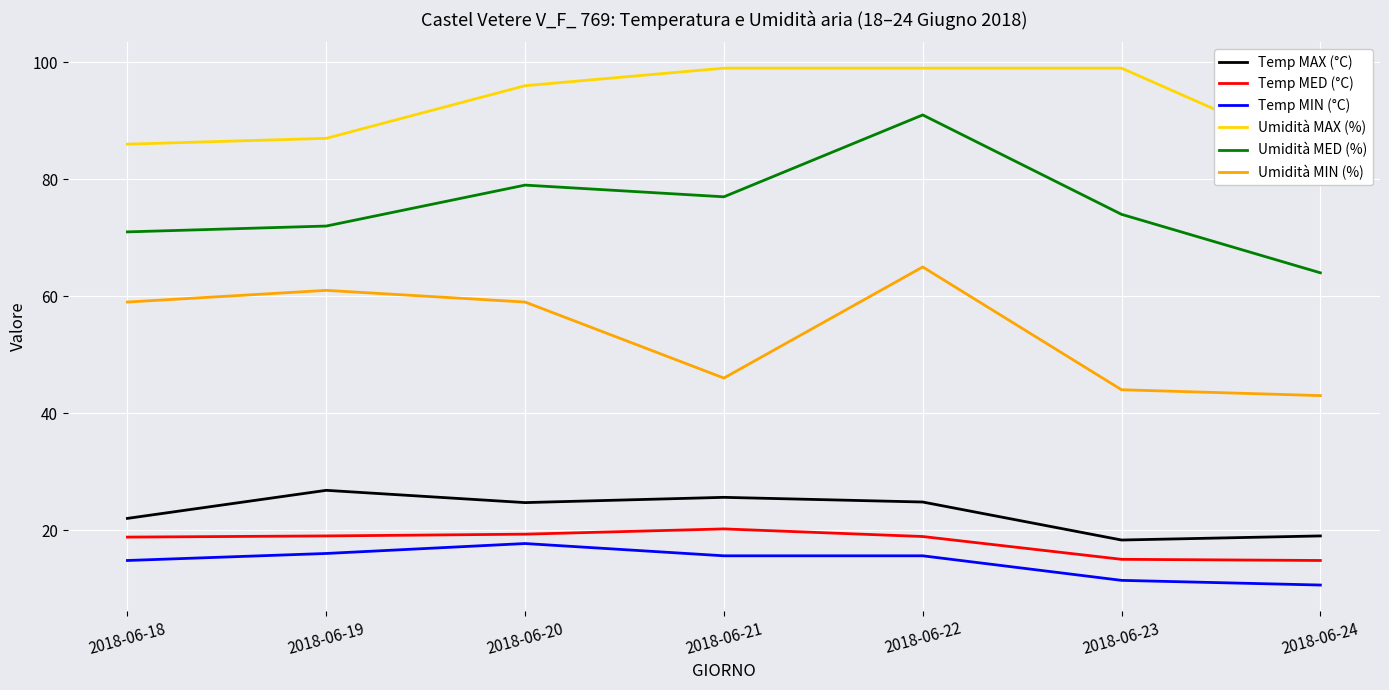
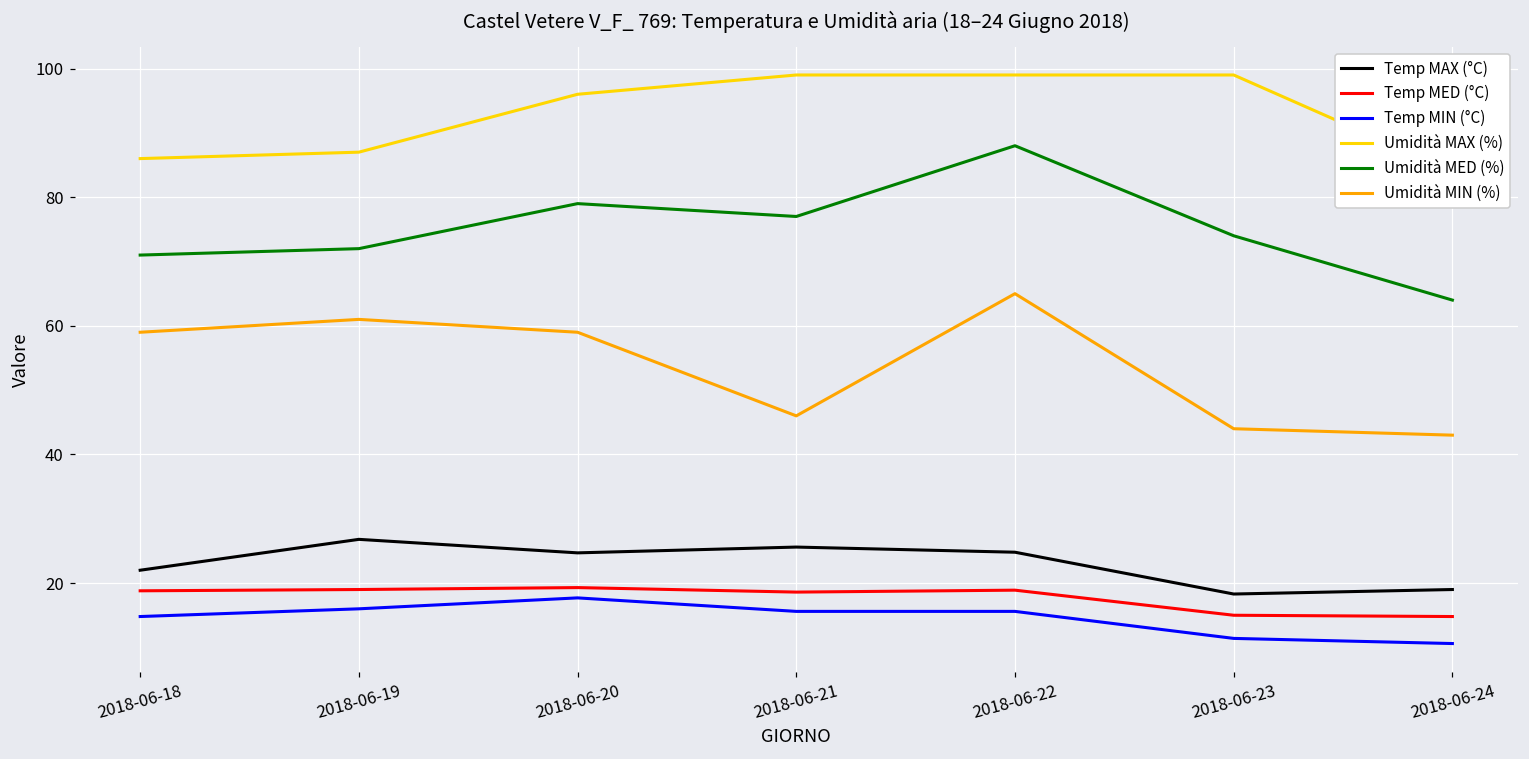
  {
    "Temp MAX (°C)": {
      "2018-06-18": 22,
      "2018-06-19": 27,
      "2018-06-20": 25,
      "2018-06-21": 26,
      "2018-06-22": 25,
      "2018-06-23": 18,
      "2018-06-24": 19
    },
    "Temp MED (°C)": {
      "2018-06-18": 19,
      "2018-06-19": 19,
      "2018-06-20": 19,
-     "2018-06-21": 20,
+     "2018-06-21": 19,
      "2018-06-22": 19,
      "2018-06-23": 15,
      "2018-06-24": 15
    },
    "Temp MIN (°C)": {
      "2018-06-18": 15,
      "2018-06-19": 16,
      "2018-06-20": 18,
      "2018-06-21": 16,
      "2018-06-22": 16,
      "2018-06-23": 11,
      "2018-06-24": 11
    },
    "Umidità MED (%)": {
      "2018-06-18": 71,
      "2018-06-19": 72,
      "2018-06-20": 79,
      "2018-06-21": 77,
-     "2018-06-22": 91,
+     "2018-06-22": 88,
      "2018-06-23": 74,
      "2018-06-24": 64
    }
  }
